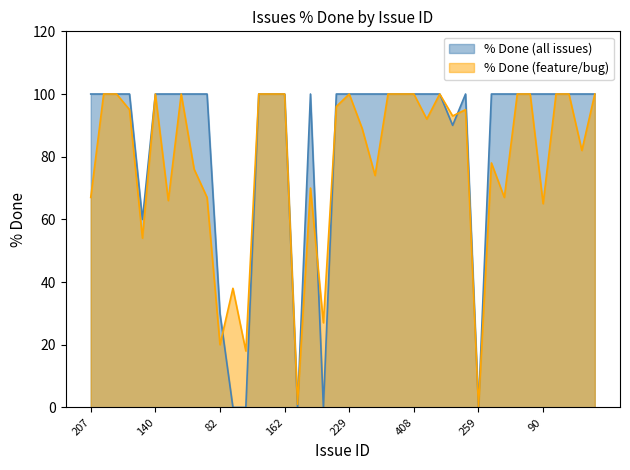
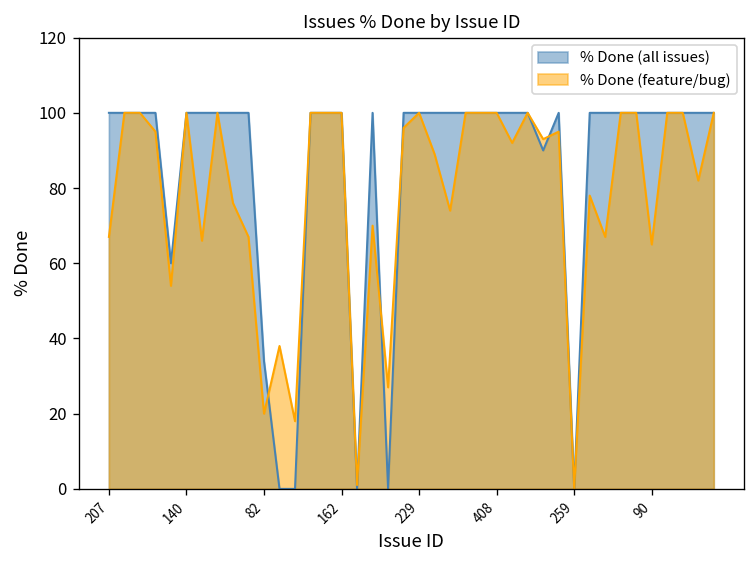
  {
    "% Done (all issues)": {
      "207": 100,
-     "82": 30,
+     "82": 34,
      "90": 100
    },
    "% Done (feature/bug)": {
      "207": 67,
      "82": 20,
      "90": 65
    }
  }
